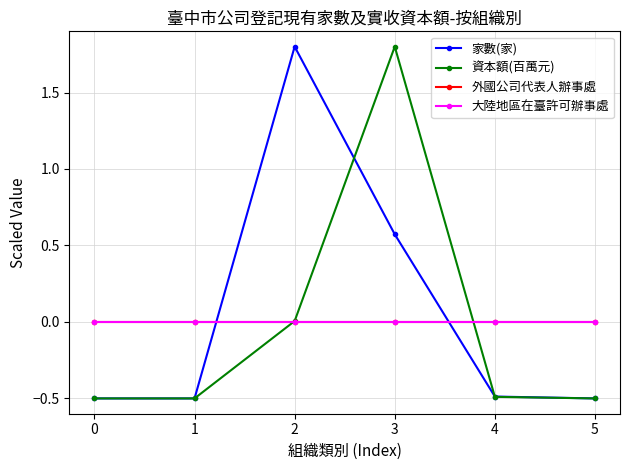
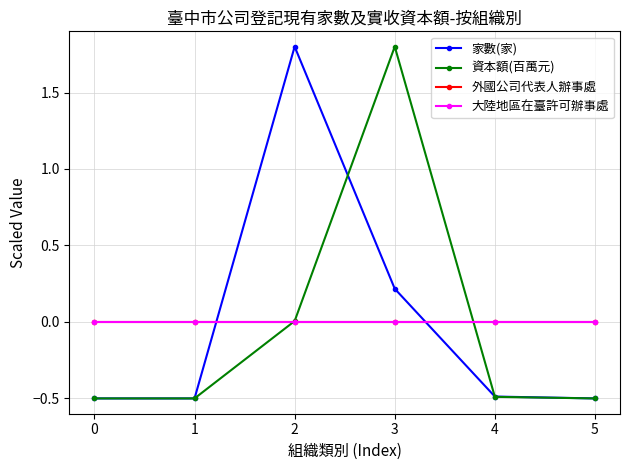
  {
    "家數(家)": {
      "2": 1.80,
-     "3": 0.57
+     "3": 0.22
    },
    "資本額(百萬元)": {
      "3": 1.80
    },
    "大陸地區在臺許可辦事處": {
      "0": 0.00,
      "1": 0.00,
      "3": 0.00,
      "4": 0.00,
      "5": 0.00
    }
  }
